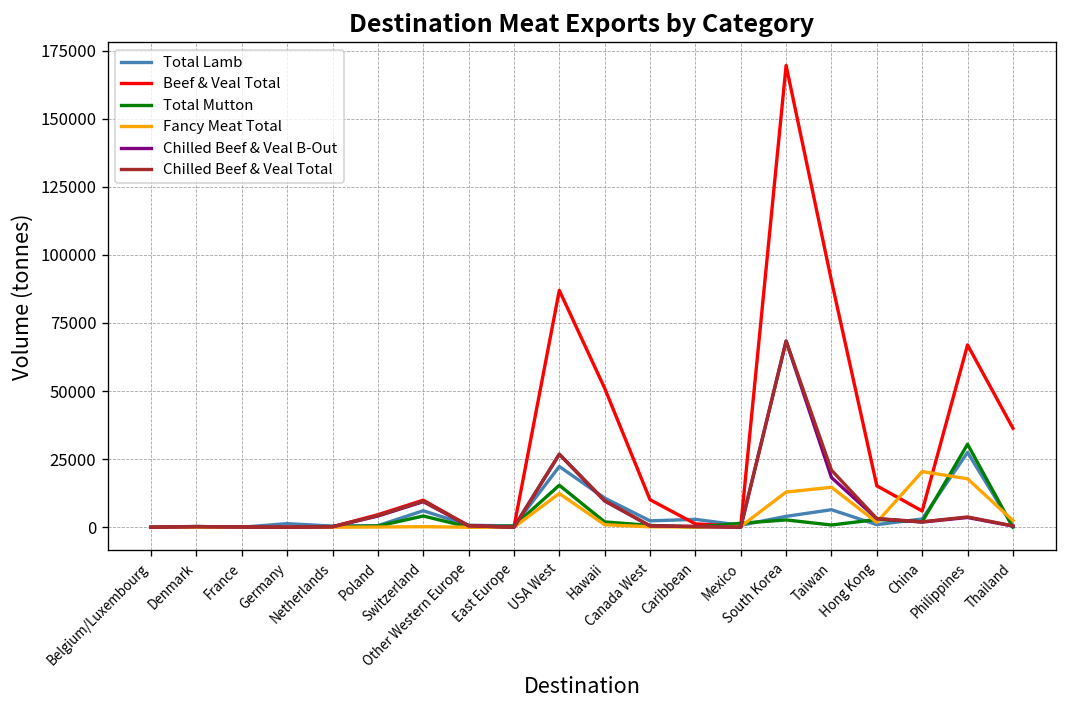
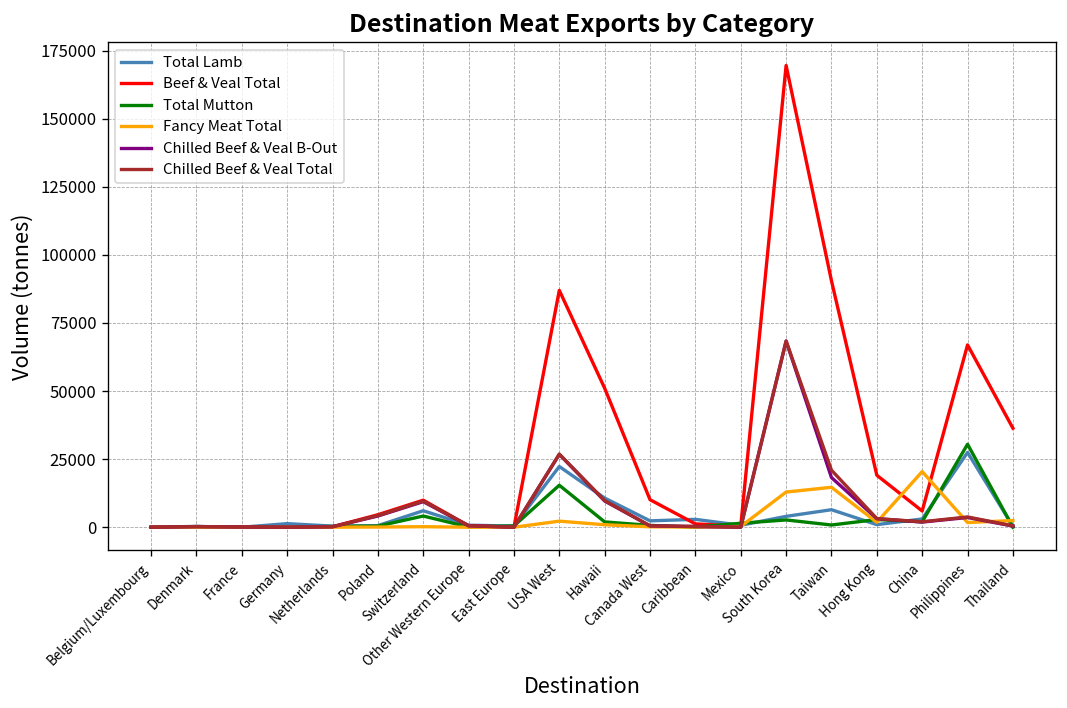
  {
    "Total Lamb": {
      "Germany": 1000,
      "Switzerland": 6000,
      "USA West": 22000,
      "Canada West": 2000,
      "Caribbean": 3000,
      "South Korea": 4000,
      "Taiwan": 6000,
      "Philippines": 27000
    },
    "Beef & Veal Total": {
      "USA West": 87000,
      "Hawaii": 51000,
      "Canada West": 10000,
      "South Korea": 170000,
      "Taiwan": 90000,
-     "Hong Kong": 15000,
+     "Hong Kong": 19000,
      "China": 6000,
      "Philippines": 67000,
      "Thailand": 36000
    },
    "Total Mutton": {
      "Switzerland": 4000,
      "USA West": 15000,
      "South Korea": 3000,
      "Taiwan": 1000,
      "Philippines": 30000
    },
    "Fancy Meat Total": {
      "Switzerland": 0,
-     "USA West": 12000,
+     "USA West": 2000,
      "South Korea": 13000,
      "Taiwan": 15000,
      "China": 20000,
-     "Philippines": 18000,
+     "Philippines": 2000,
      "Thailand": 2000
    },
    "Chilled Beef & Veal B-Out": {
      "Taiwan": 18000
    },
    "Chilled Beef & Veal Total": {
      "Taiwan": 21000
    }
  }
